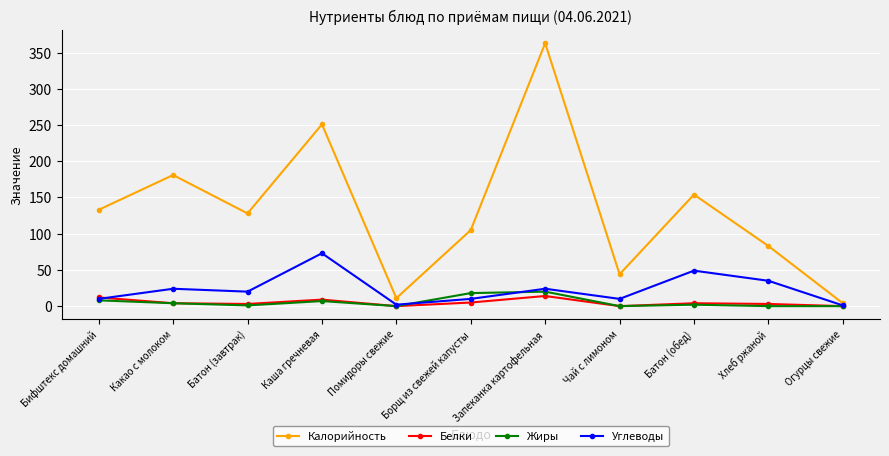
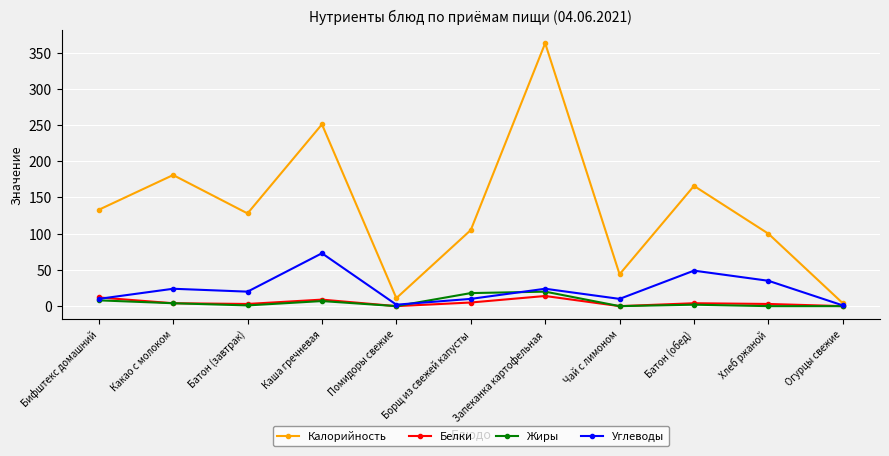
  {
    "Калорийность": {
      "Бифштекс домашний": 130,
      "Какао с молоком": 180,
      "Батон (завтрак)": 130,
      "Каша гречневая": 250,
      "Помидоры свежие": 10,
      "Борщ из свежей капусты": 110,
      "Запеканка картофельная": 360,
      "Чай с лимоном": 40,
-     "Батон (обед)": 150,
-     "Хлеб ржаной": 80
+     "Батон (обед)": 170,
+     "Хлеб ржаной": 100
    },
    "Белки": {
      "Борщ из свежей капусты": 10,
      "Запеканка картофельная": 10
    },
    "Жиры": {
      "Борщ из свежей капусты": 20,
      "Запеканка картофельная": 20
    },
    "Углеводы": {
      "Какао с молоком": 20,
      "Батон (завтрак)": 20,
      "Каша гречневая": 70,
      "Борщ из свежей капусты": 10,
      "Запеканка картофельная": 20,
      "Чай с лимоном": 10,
      "Батон (обед)": 50,
      "Хлеб ржаной": 40
    }
  }
